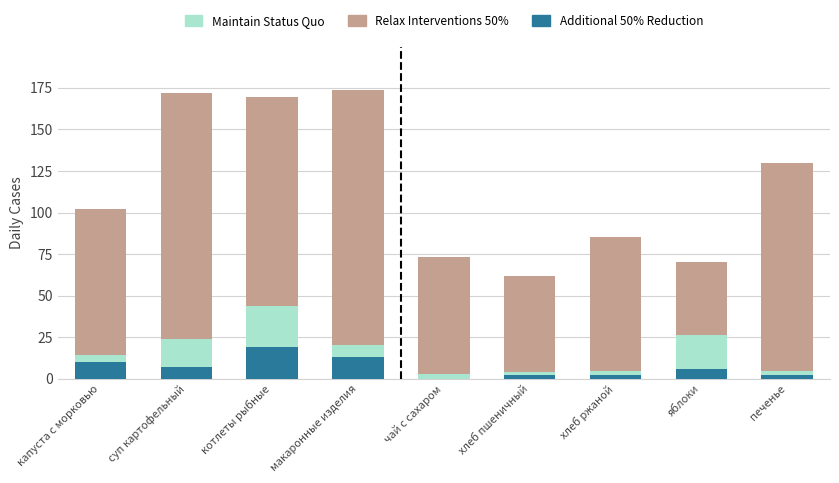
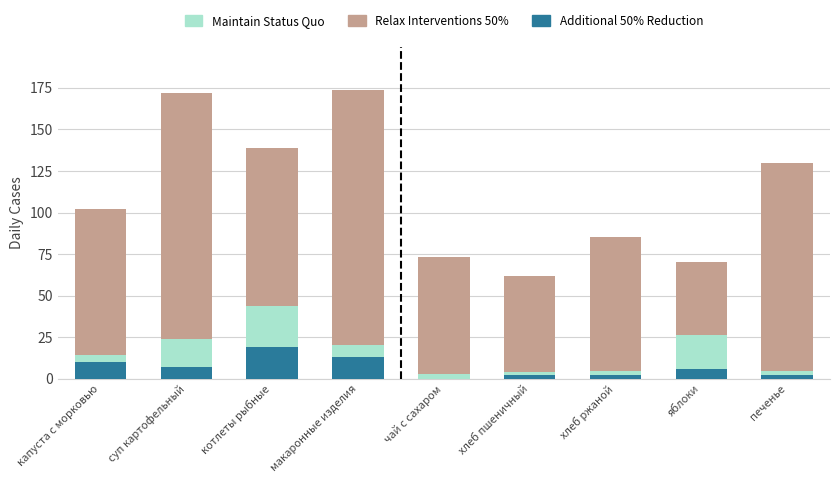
  {
    "Additional 50% Reduction": {
      "капуста с морковью": 10,
      "суп картофельный": 7,
      "котлеты рыбные": 19,
      "макаронные изделия": 13,
      "чай с сахаром": 0,
      "хлеб пшеничный": 2,
      "хлеб ржаной": 2,
      "яблоки": 6,
      "печенье": 2
    },
    "Maintain Status Quo": {
      "капуста с морковью": 4,
      "суп картофельный": 17,
      "котлеты рыбные": 25,
      "макаронные изделия": 8,
      "чай с сахаром": 3,
      "хлеб пшеничный": 2,
      "хлеб ржаной": 2,
      "яблоки": 20,
      "печенье": 2
    },
    "Relax Interventions 50%": {
      "капуста с морковью": 88,
      "суп картофельный": 148,
-     "котлеты рыбные": 126,
+     "котлеты рыбные": 95,
      "макаронные изделия": 153,
      "чай с сахаром": 70,
      "хлеб пшеничный": 58,
      "хлеб ржаной": 81,
      "яблоки": 44,
      "печенье": 125
    }
  }
